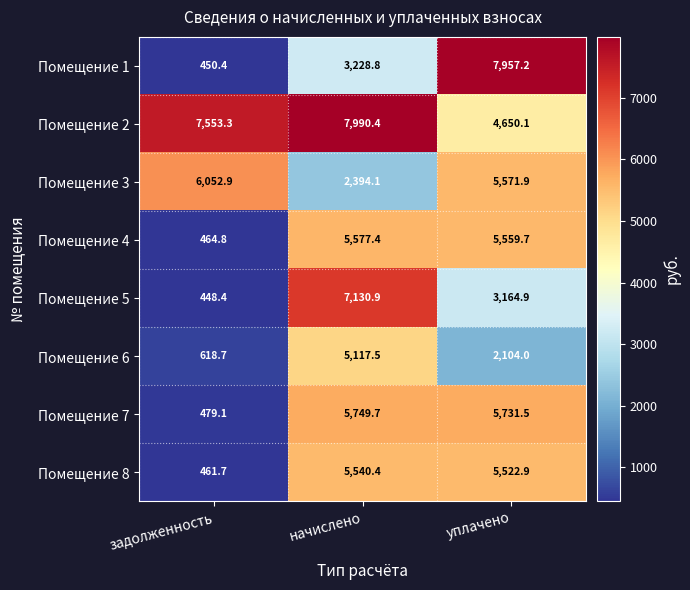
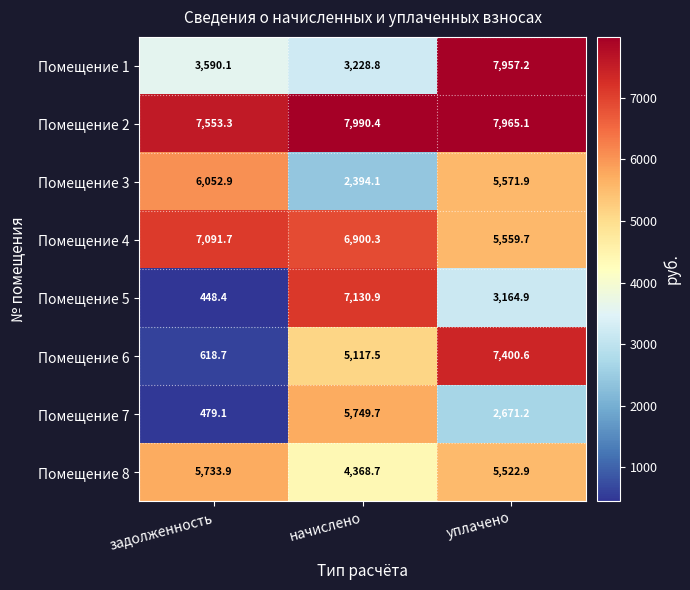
  {
    "Помещение 1": {
-     "задолженность": "450.4",
+     "задолженность": "3,590.1",
      "начислено": "3,228.8",
      "уплачено": "7,957.2"
    },
    "Помещение 2": {
      "задолженность": "7,553.3",
      "начислено": "7,990.4",
-     "уплачено": "4,650.1"
+     "уплачено": "7,965.1"
    },
    "Помещение 3": {
      "задолженность": "6,052.9",
      "начислено": "2,394.1",
      "уплачено": "5,571.9"
    },
    "Помещение 4": {
-     "задолженность": "464.8",
-     "начислено": "5,577.4",
+     "задолженность": "7,091.7",
+     "начислено": "6,900.3",
      "уплачено": "5,559.7"
    },
    "Помещение 5": {
      "задолженность": "448.4",
      "начислено": "7,130.9",
      "уплачено": "3,164.9"
    },
    "Помещение 6": {
      "задолженность": "618.7",
      "начислено": "5,117.5",
-     "уплачено": "2,104.0"
+     "уплачено": "7,400.6"
    },
    "Помещение 7": {
      "задолженность": "479.1",
      "начислено": "5,749.7",
-     "уплачено": "5,731.5"
+     "уплачено": "2,671.2"
    },
    "Помещение 8": {
-     "задолженность": "461.7",
-     "начислено": "5,540.4",
+     "задолженность": "5,733.9",
+     "начислено": "4,368.7",
      "уплачено": "5,522.9"
    }
  }
